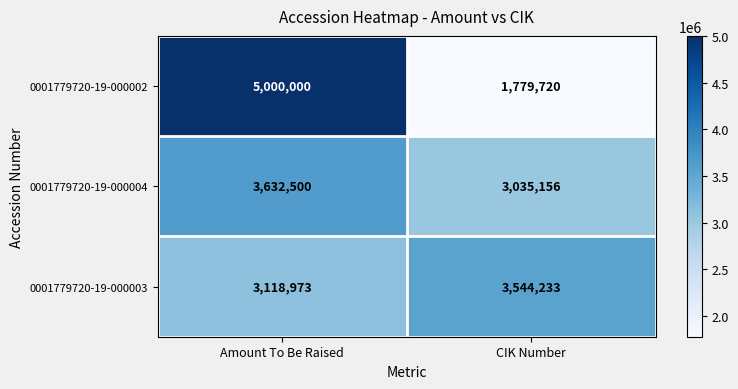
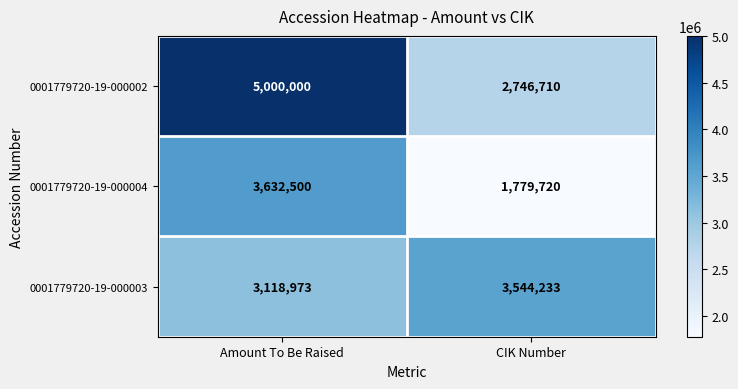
  {
    "0001779720-19-000002": {
      "Amount To Be Raised": "5,000,000",
-     "CIK Number": "1,779,720"
+     "CIK Number": "2,746,710"
    },
    "0001779720-19-000004": {
      "Amount To Be Raised": "3,632,500",
-     "CIK Number": "3,035,156"
+     "CIK Number": "1,779,720"
    },
    "0001779720-19-000003": {
      "Amount To Be Raised": "3,118,973",
      "CIK Number": "3,544,233"
    }
  }
